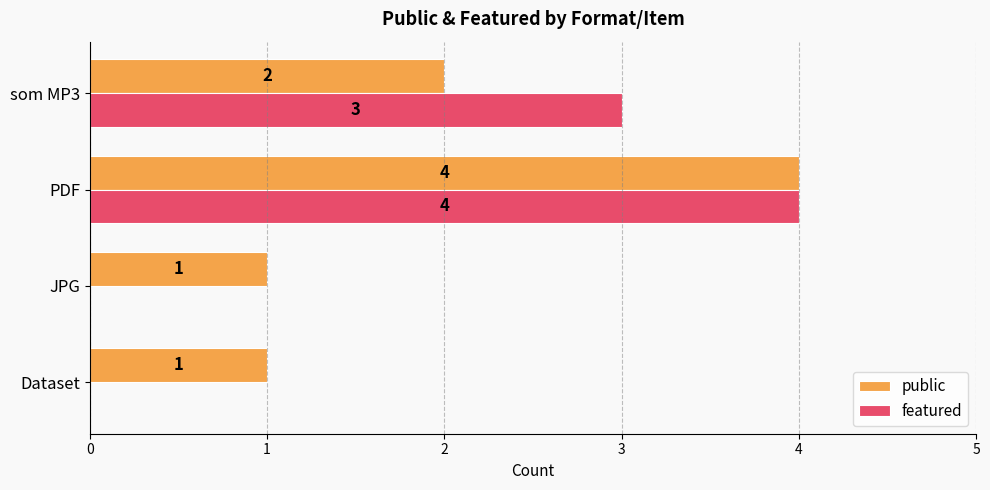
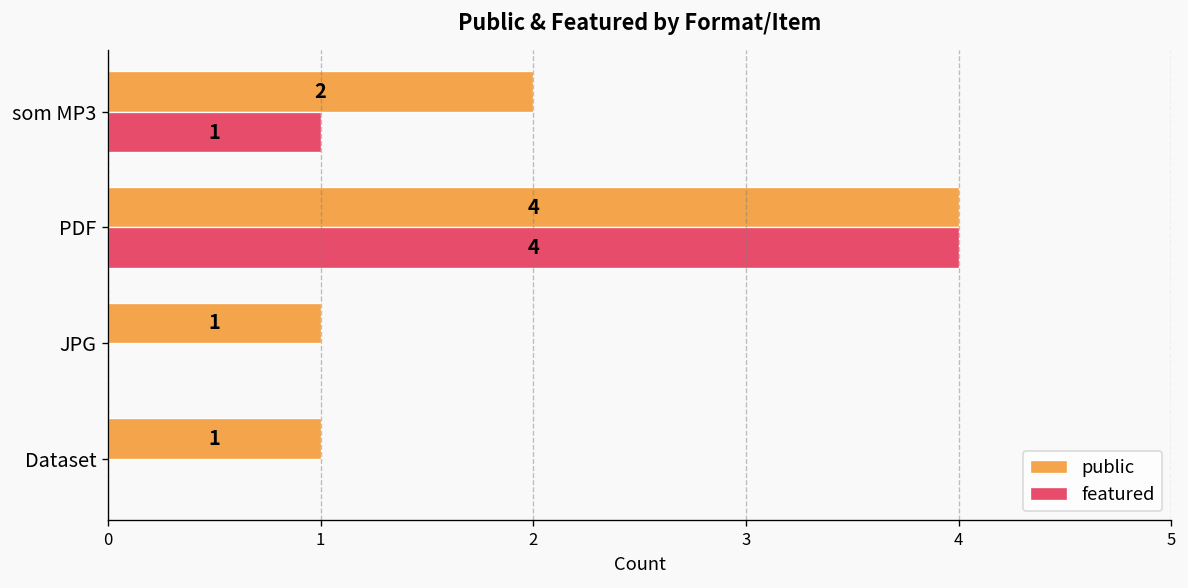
  {
    "public": {
      "som MP3": 2,
      "PDF": 4,
      "JPG": 1,
      "Dataset": 1
    },
    "featured": {
-     "som MP3": 3,
+     "som MP3": 1,
      "PDF": 4
    }
  }
